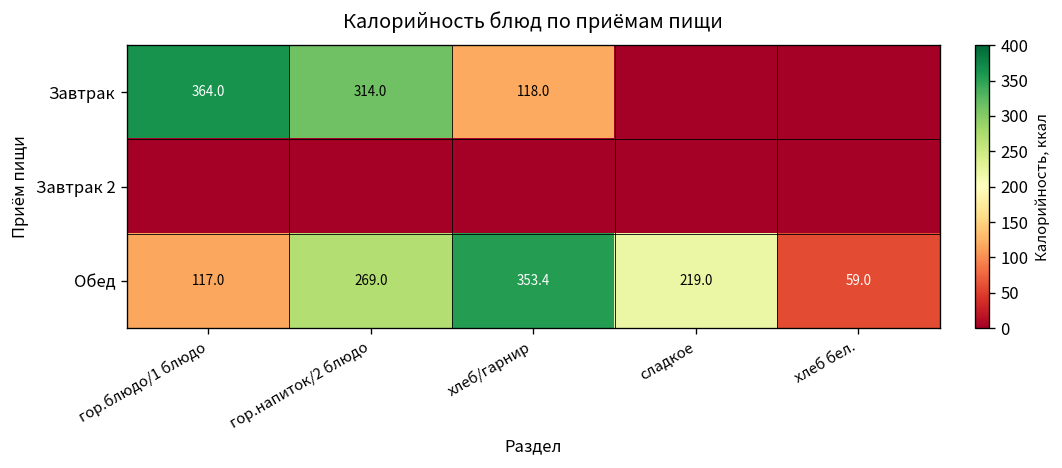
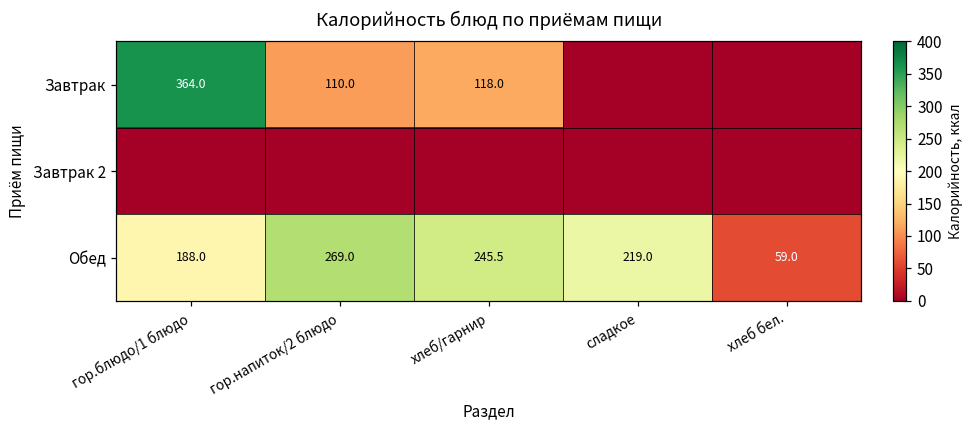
  {
    "Завтрак": {
      "гор.блюдо/1 блюдо": 364.0,
-     "гор.напиток/2 блюдо": 314.0,
+     "гор.напиток/2 блюдо": 110.0,
      "хлеб/гарнир": 118.0
    },
    "Обед": {
-     "гор.блюдо/1 блюдо": 117.0,
+     "гор.блюдо/1 блюдо": 188.0,
      "гор.напиток/2 блюдо": 269.0,
-     "хлеб/гарнир": 353.4,
+     "хлеб/гарнир": 245.5,
      "сладкое": 219.0,
      "хлеб бел.": 59.0
    }
  }
